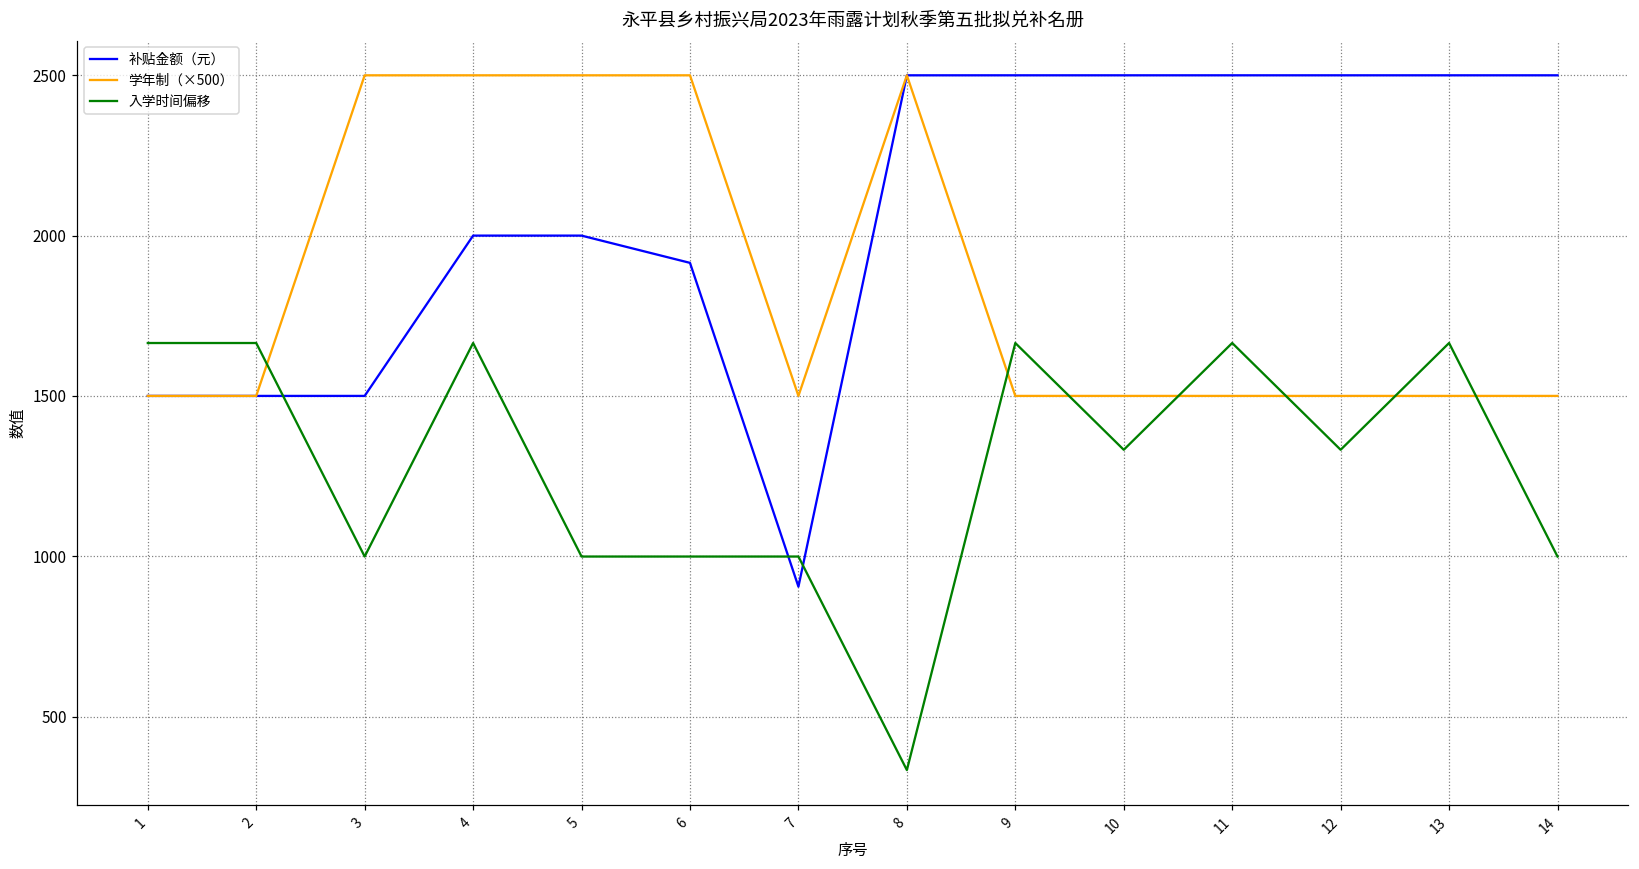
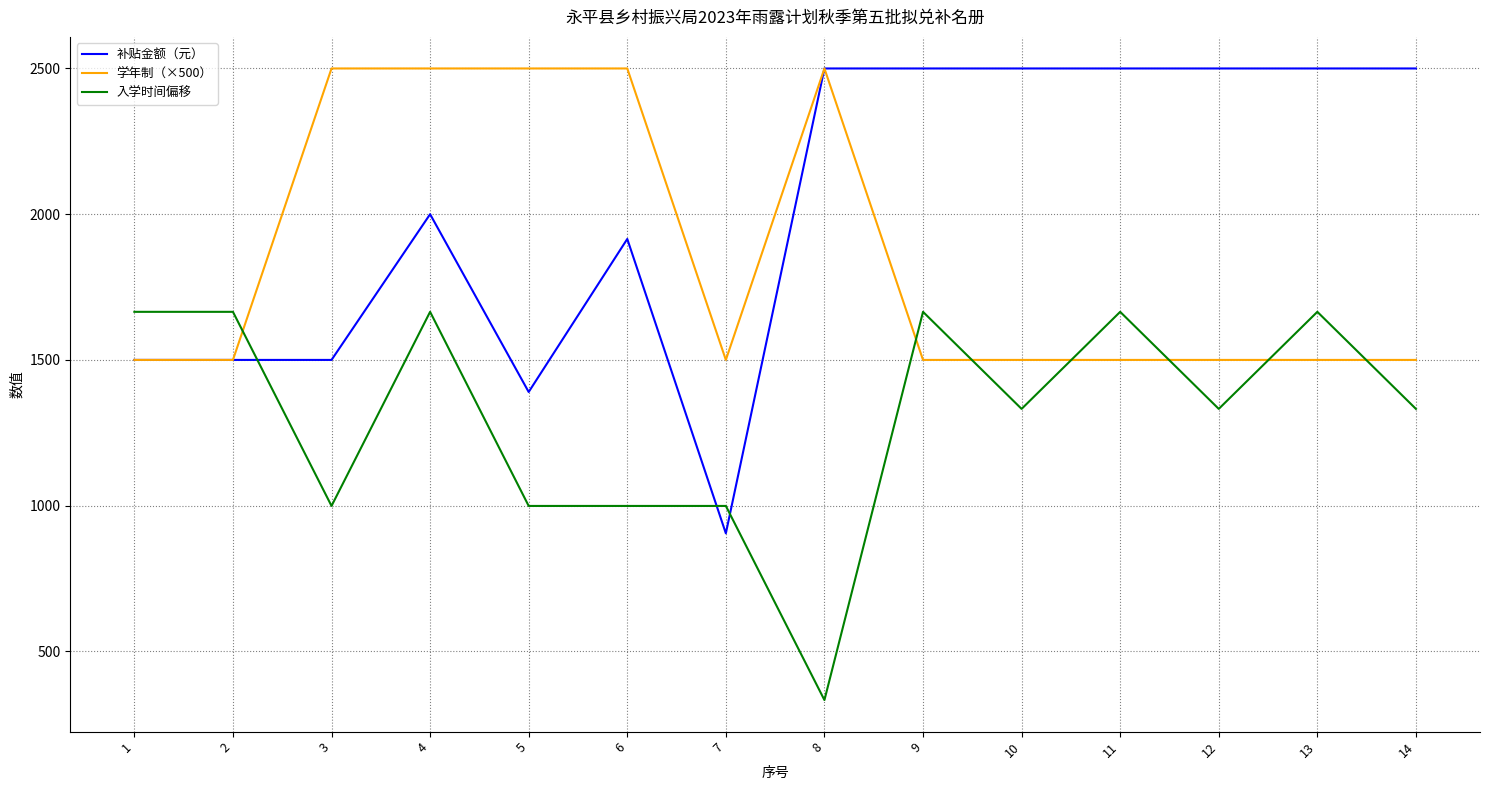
  {
    "补贴金额（元）": {
      "3": 1500,
      "4": 2000,
-     "5": 2000,
+     "5": 1390,
      "6": 1920,
      "7": 910,
      "9": 2500,
      "10": 2500,
      "11": 2500,
      "12": 2500,
      "13": 2500,
      "14": 2500
    },
    "学年制（×500）": {
      "3": 2500,
      "4": 2500,
      "5": 2500,
      "6": 2500,
      "7": 1500,
      "9": 1500,
      "10": 1500,
      "11": 1500,
      "12": 1500,
      "13": 1500,
      "14": 1500
    },
    "入学时间偏移": {
      "1": 1670,
      "2": 1670,
      "3": 1000,
      "4": 1670,
      "5": 1000,
      "6": 1000,
      "7": 1000,
      "8": 330,
      "9": 1670,
      "10": 1330,
      "11": 1670,
      "12": 1330,
      "13": 1670,
-     "14": 1000
+     "14": 1330
    }
  }
